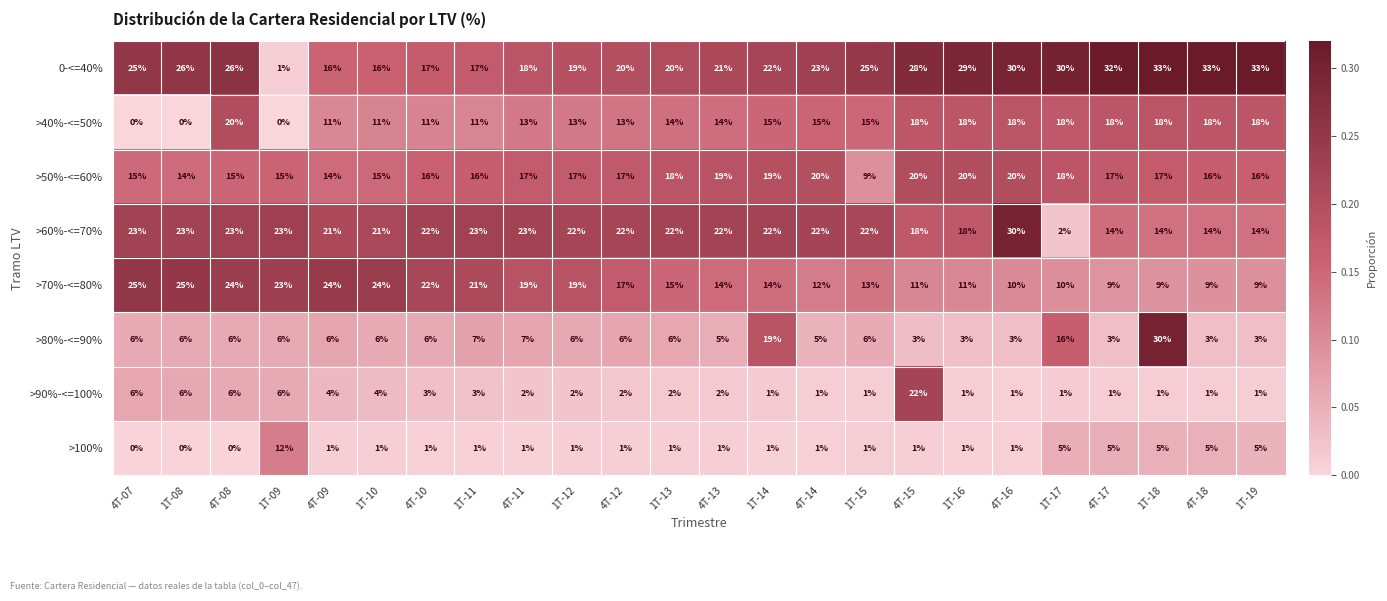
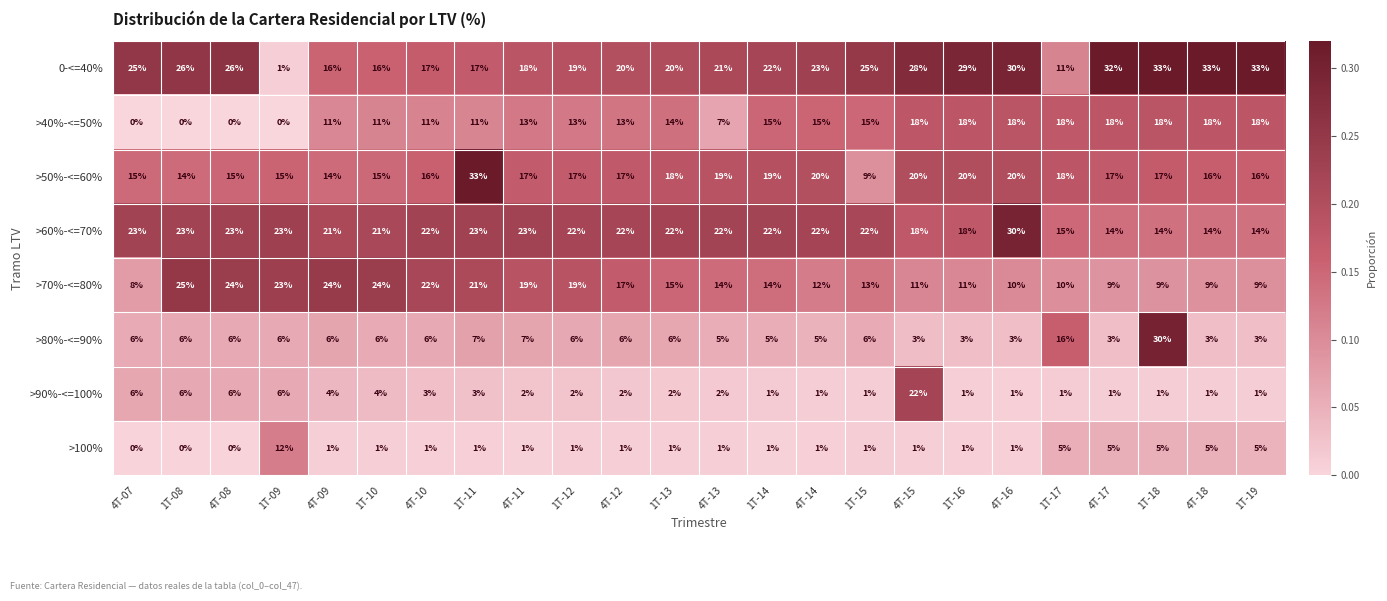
  {
    "0-<=40%": {
      "4T-07": "25%",
      "1T-08": "26%",
      "4T-08": "26%",
      "1T-09": "1%",
      "4T-09": "16%",
      "1T-10": "16%",
      "4T-10": "17%",
      "1T-11": "17%",
      "4T-11": "18%",
      "1T-12": "19%",
      "4T-12": "20%",
      "1T-13": "20%",
      "4T-13": "21%",
      "1T-14": "22%",
      "4T-14": "23%",
      "1T-15": "25%",
      "4T-15": "28%",
      "1T-16": "29%",
      "4T-16": "30%",
-     "1T-17": "30%",
+     "1T-17": "11%",
      "4T-17": "32%",
      "1T-18": "33%",
      "4T-18": "33%",
      "1T-19": "33%"
    },
    ">40%-<=50%": {
      "4T-07": "0%",
      "1T-08": "0%",
-     "4T-08": "20%",
+     "4T-08": "0%",
      "1T-09": "0%",
      "4T-09": "11%",
      "1T-10": "11%",
      "4T-10": "11%",
      "1T-11": "11%",
      "4T-11": "13%",
      "1T-12": "13%",
      "4T-12": "13%",
      "1T-13": "14%",
-     "4T-13": "14%",
+     "4T-13": "7%",
      "1T-14": "15%",
      "4T-14": "15%",
      "1T-15": "15%",
      "4T-15": "18%",
      "1T-16": "18%",
      "4T-16": "18%",
      "1T-17": "18%",
      "4T-17": "18%",
      "1T-18": "18%",
      "4T-18": "18%",
      "1T-19": "18%"
    },
    ">50%-<=60%": {
      "4T-07": "15%",
      "1T-08": "14%",
      "4T-08": "15%",
      "1T-09": "15%",
      "4T-09": "14%",
      "1T-10": "15%",
      "4T-10": "16%",
-     "1T-11": "16%",
+     "1T-11": "33%",
      "4T-11": "17%",
      "1T-12": "17%",
      "4T-12": "17%",
      "1T-13": "18%",
      "4T-13": "19%",
      "1T-14": "19%",
      "4T-14": "20%",
      "1T-15": "9%",
      "4T-15": "20%",
      "1T-16": "20%",
      "4T-16": "20%",
      "1T-17": "18%",
      "4T-17": "17%",
      "1T-18": "17%",
      "4T-18": "16%",
      "1T-19": "16%"
    },
    ">60%-<=70%": {
      "4T-07": "23%",
      "1T-08": "23%",
      "4T-08": "23%",
      "1T-09": "23%",
      "4T-09": "21%",
      "1T-10": "21%",
      "4T-10": "22%",
      "1T-11": "23%",
      "4T-11": "23%",
      "1T-12": "22%",
      "4T-12": "22%",
      "1T-13": "22%",
      "4T-13": "22%",
      "1T-14": "22%",
      "4T-14": "22%",
      "1T-15": "22%",
      "4T-15": "18%",
      "1T-16": "18%",
      "4T-16": "30%",
-     "1T-17": "2%",
+     "1T-17": "15%",
      "4T-17": "14%",
      "1T-18": "14%",
      "4T-18": "14%",
      "1T-19": "14%"
    },
    ">70%-<=80%": {
-     "4T-07": "25%",
+     "4T-07": "8%",
      "1T-08": "25%",
      "4T-08": "24%",
      "1T-09": "23%",
      "4T-09": "24%",
      "1T-10": "24%",
      "4T-10": "22%",
      "1T-11": "21%",
      "4T-11": "19%",
      "1T-12": "19%",
      "4T-12": "17%",
      "1T-13": "15%",
      "4T-13": "14%",
      "1T-14": "14%",
      "4T-14": "12%",
      "1T-15": "13%",
      "4T-15": "11%",
      "1T-16": "11%",
      "4T-16": "10%",
      "1T-17": "10%",
      "4T-17": "9%",
      "1T-18": "9%",
      "4T-18": "9%",
      "1T-19": "9%"
    },
    ">80%-<=90%": {
      "4T-07": "6%",
      "1T-08": "6%",
      "4T-08": "6%",
      "1T-09": "6%",
      "4T-09": "6%",
      "1T-10": "6%",
      "4T-10": "6%",
      "1T-11": "7%",
      "4T-11": "7%",
      "1T-12": "6%",
      "4T-12": "6%",
      "1T-13": "6%",
      "4T-13": "5%",
-     "1T-14": "19%",
+     "1T-14": "5%",
      "4T-14": "5%",
      "1T-15": "6%",
      "4T-15": "3%",
      "1T-16": "3%",
      "4T-16": "3%",
      "1T-17": "16%",
      "4T-17": "3%",
      "1T-18": "30%",
      "4T-18": "3%",
      "1T-19": "3%"
    },
    ">90%-<=100%": {
      "4T-07": "6%",
      "1T-08": "6%",
      "4T-08": "6%",
      "1T-09": "6%",
      "4T-09": "4%",
      "1T-10": "4%",
      "4T-10": "3%",
      "1T-11": "3%",
      "4T-11": "2%",
      "1T-12": "2%",
      "4T-12": "2%",
      "1T-13": "2%",
      "4T-13": "2%",
      "1T-14": "1%",
      "4T-14": "1%",
      "1T-15": "1%",
      "4T-15": "22%",
      "1T-16": "1%",
      "4T-16": "1%",
      "1T-17": "1%",
      "4T-17": "1%",
      "1T-18": "1%",
      "4T-18": "1%",
      "1T-19": "1%"
    },
    ">100%": {
      "4T-07": "0%",
      "1T-08": "0%",
      "4T-08": "0%",
      "1T-09": "12%",
      "4T-09": "1%",
      "1T-10": "1%",
      "4T-10": "1%",
      "1T-11": "1%",
      "4T-11": "1%",
      "1T-12": "1%",
      "4T-12": "1%",
      "1T-13": "1%",
      "4T-13": "1%",
      "1T-14": "1%",
      "4T-14": "1%",
      "1T-15": "1%",
      "4T-15": "1%",
      "1T-16": "1%",
      "4T-16": "1%",
      "1T-17": "5%",
      "4T-17": "5%",
      "1T-18": "5%",
      "4T-18": "5%",
      "1T-19": "5%"
    }
  }
